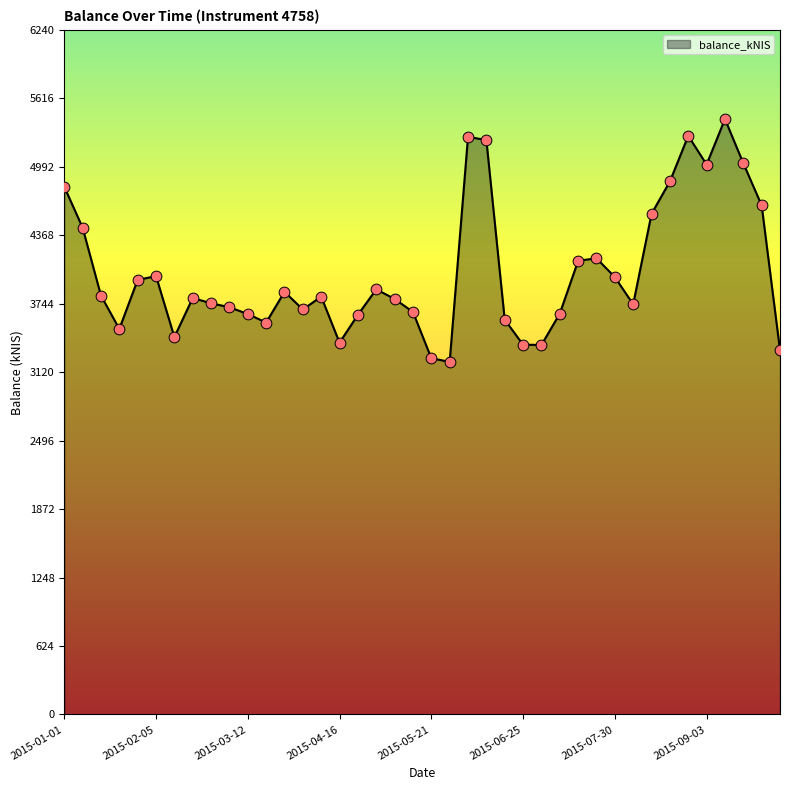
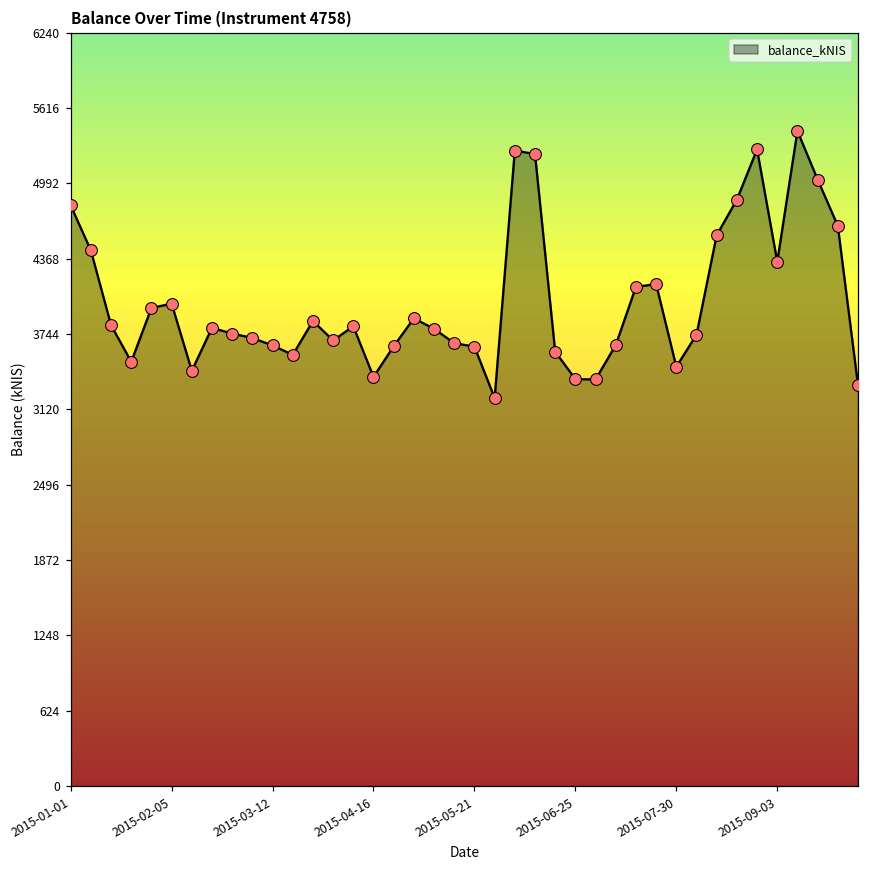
  {
    "2015-01-01": 4810,
    "2015-02-05": 4000,
    "2015-03-12": 3650,
    "2015-04-16": 3390,
-   "2015-05-21": 3250,
+   "2015-05-21": 3640,
    "2015-06-25": 3370,
-   "2015-07-30": 3990,
-   "2015-09-03": 5010
+   "2015-07-30": 3470,
+   "2015-09-03": 4340
  }
